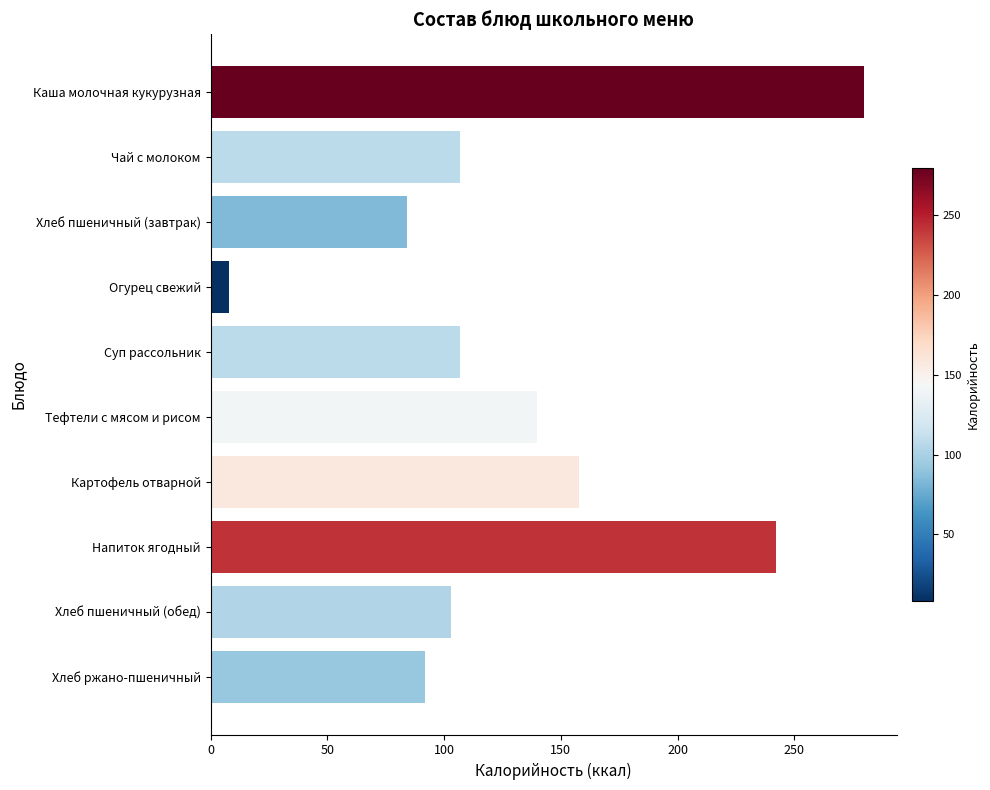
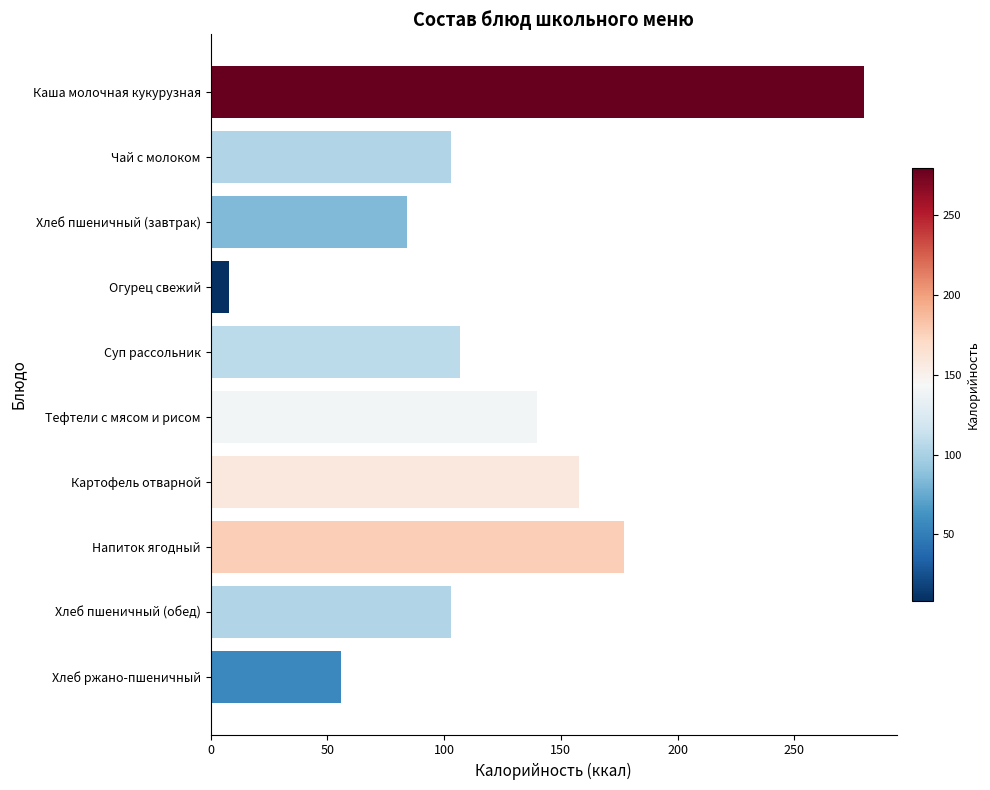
  {
    "Каша молочная кукурузная": 280,
-   "Чай с молоком": 107,
+   "Чай с молоком": 103,
    "Хлеб пшеничный (завтрак)": 84,
    "Огурец свежий": 8,
    "Суп рассольник": 107,
    "Тефтели с мясом и рисом": 140,
    "Картофель отварной": 158,
-   "Напиток ягодный": 242,
+   "Напиток ягодный": 177,
    "Хлеб пшеничный (обед)": 103,
-   "Хлеб ржано-пшеничный": 92
+   "Хлеб ржано-пшеничный": 56
  }
